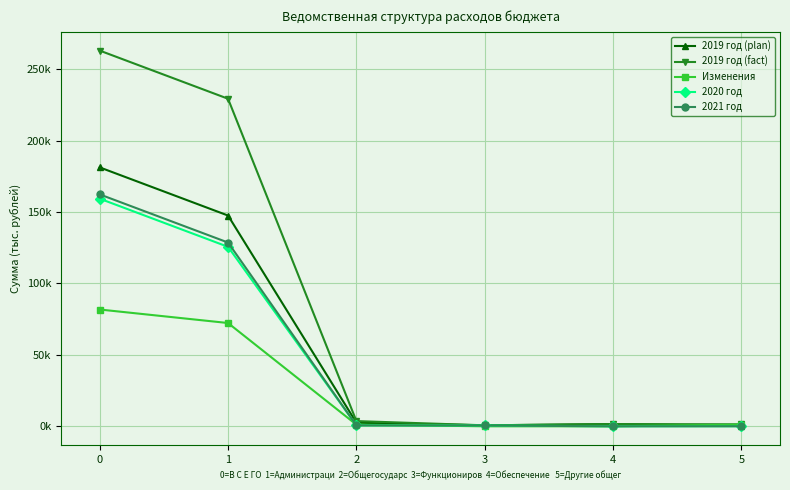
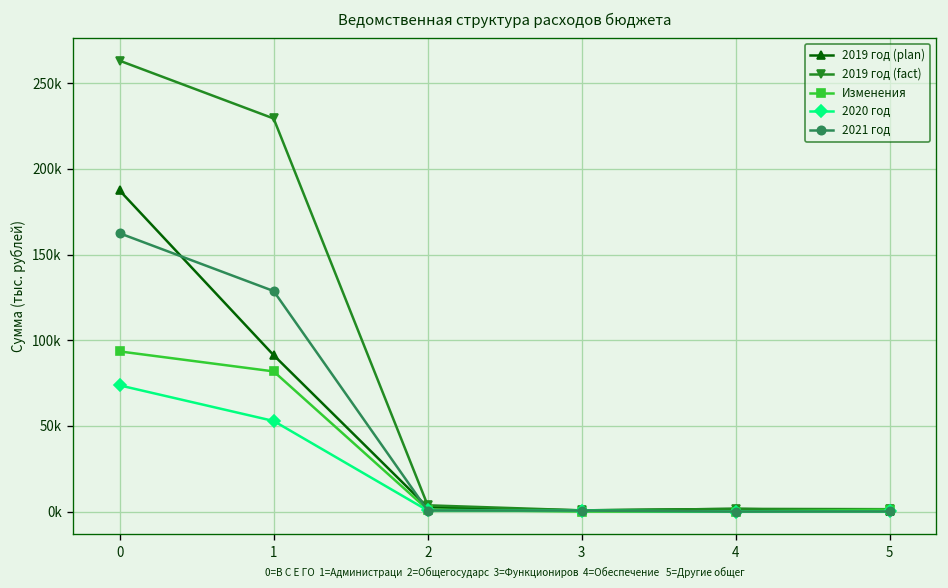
  {
    "2019 год (plan)": {
-     "0": 181000,
-     "1": 148000
+     "0": 187000,
+     "1": 91000
    },
    "Изменения": {
-     "0": 82000,
-     "1": 72000
+     "0": 93000,
+     "1": 82000
    },
    "2020 год": {
-     "0": 159000,
-     "1": 126000
+     "0": 74000,
+     "1": 53000
    }
  }
